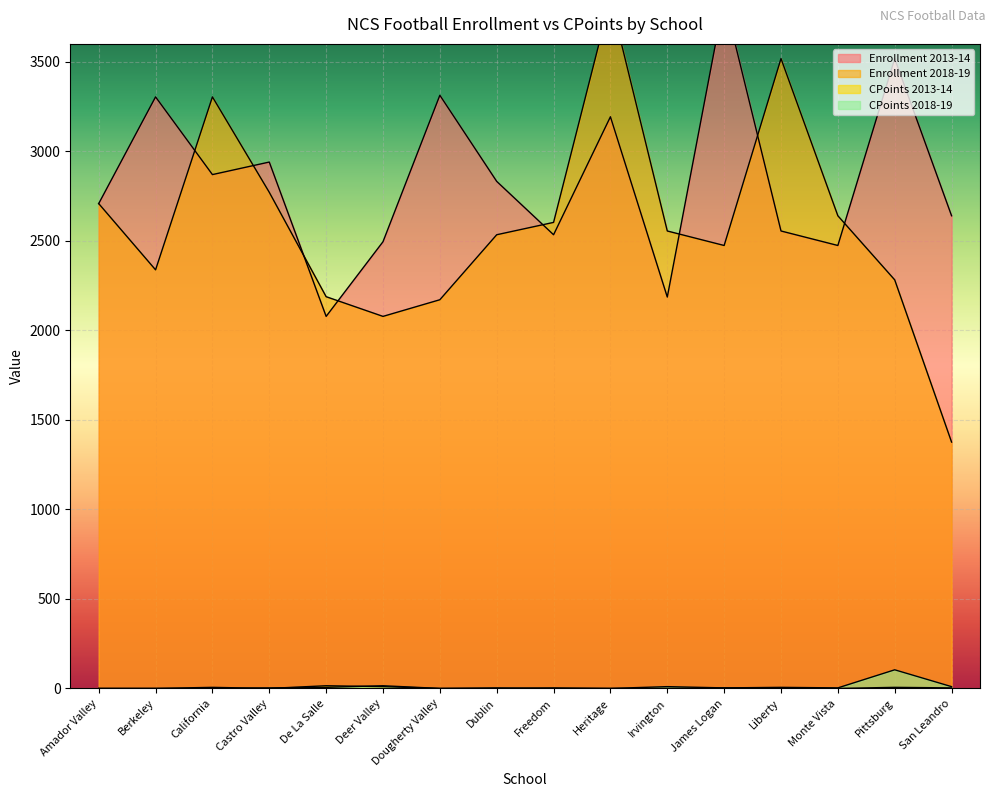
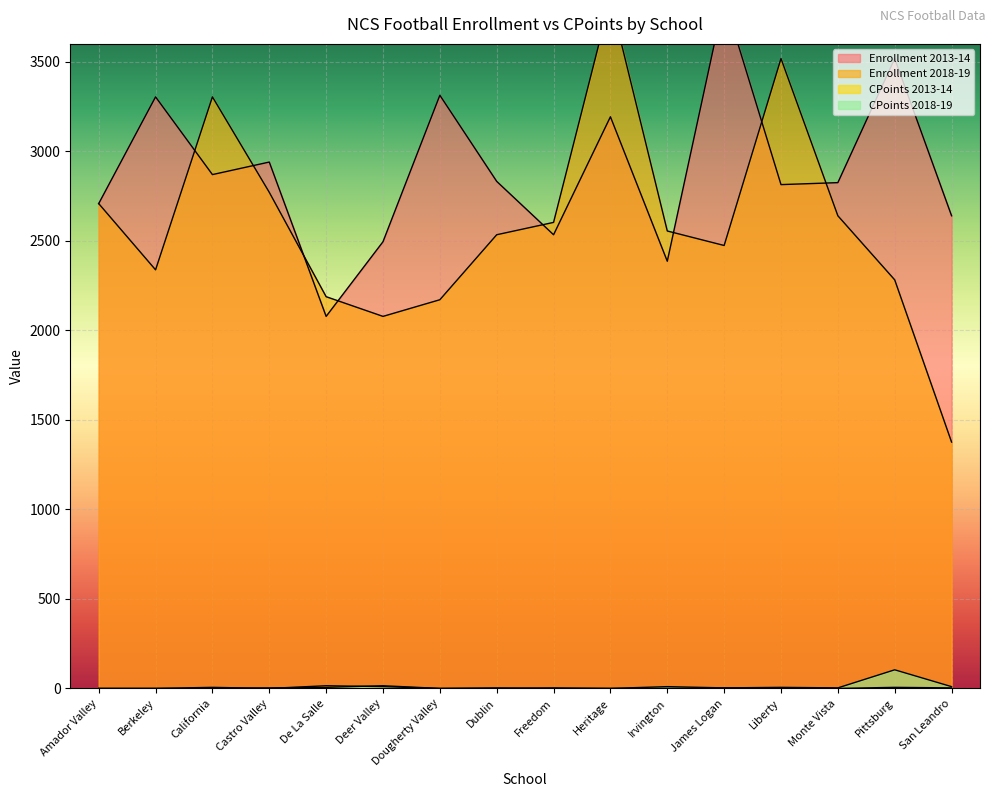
  {
    "Enrollment 2013-14": {
      "Berkeley": 3300,
      "California": 2870,
      "Castro Valley": 2940,
      "De La Salle": 2080,
      "Deer Valley": 2500,
      "Dougherty Valley": 3310,
      "Dublin": 2830,
      "Freedom": 2530,
      "Heritage": 3190,
-     "Irvington": 2190,
-     "Liberty": 2560,
-     "Monte Vista": 2470,
+     "Irvington": 2390,
+     "Liberty": 2810,
+     "Monte Vista": 2830,
      "San Leandro": 2640
    },
    "CPoints 2018-19": {
      "Pittsburg": 100
    }
  }
